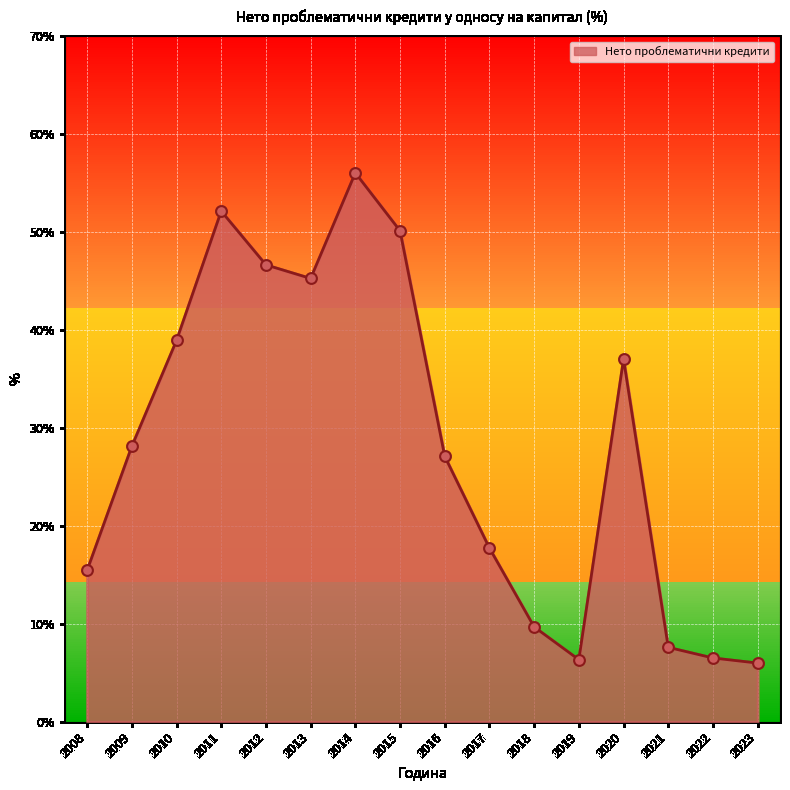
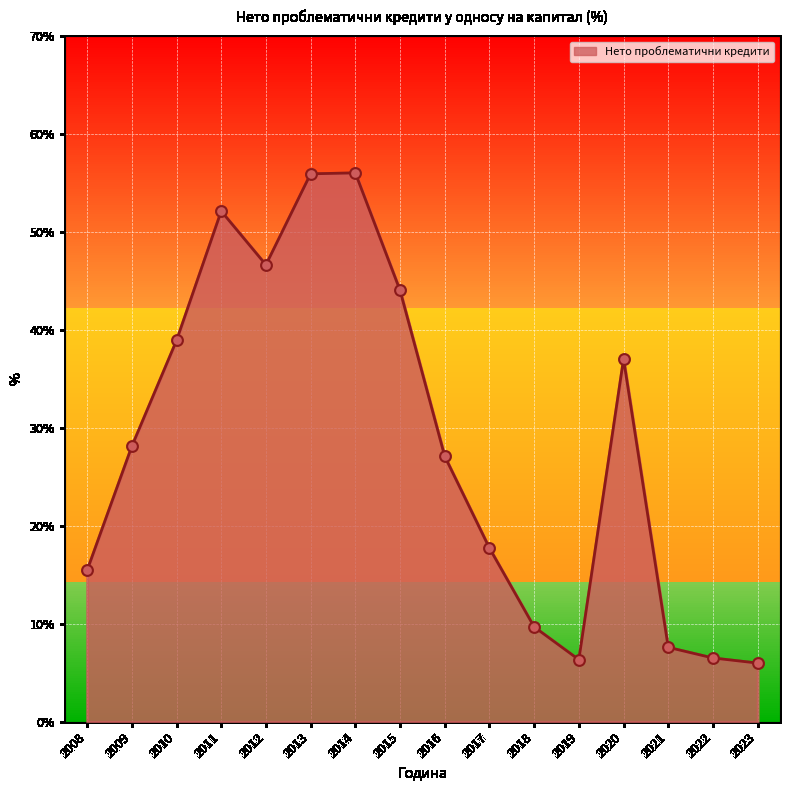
  {
    "2008": "15%",
    "2009": "28%",
    "2010": "39%",
    "2011": "52%",
    "2012": "47%",
-   "2013": "45%",
+   "2013": "56%",
    "2014": "56%",
-   "2015": "50%",
+   "2015": "44%",
    "2016": "27%",
    "2017": "18%",
    "2018": "10%",
    "2019": "6%",
    "2020": "37%",
    "2021": "8%",
    "2022": "7%",
    "2023": "6%"
  }
